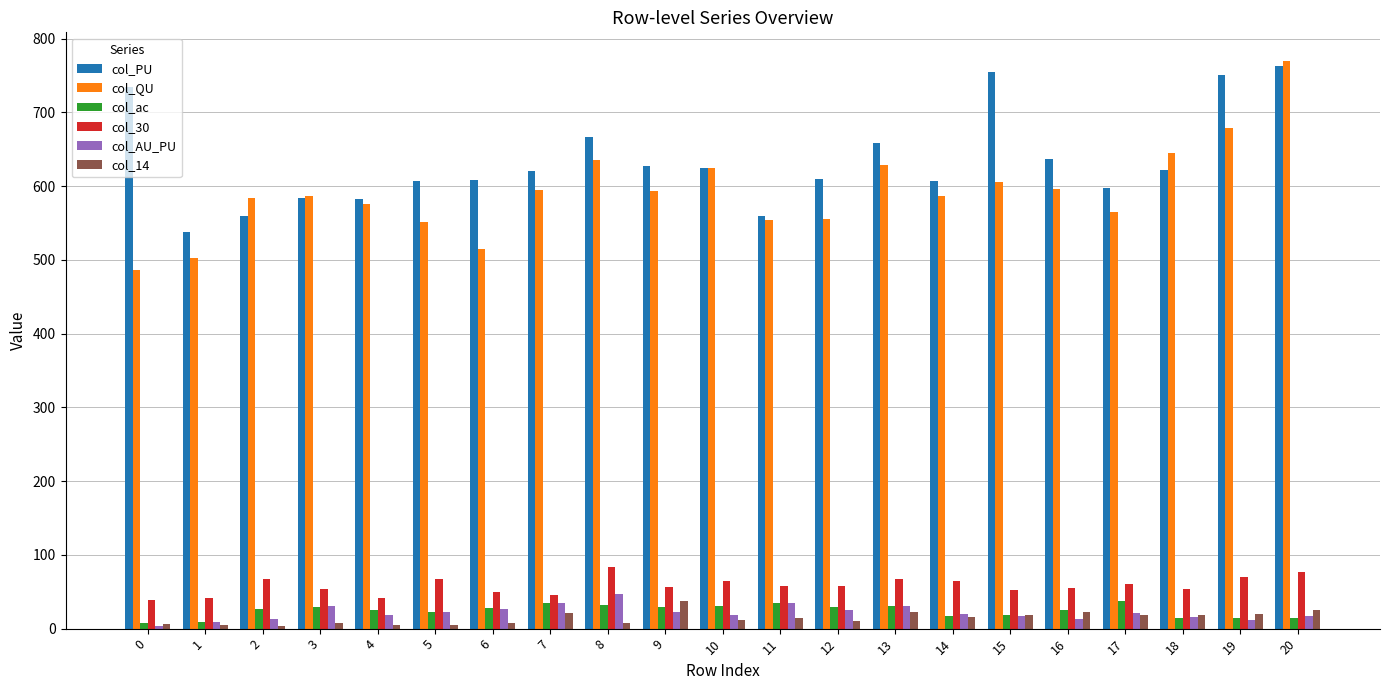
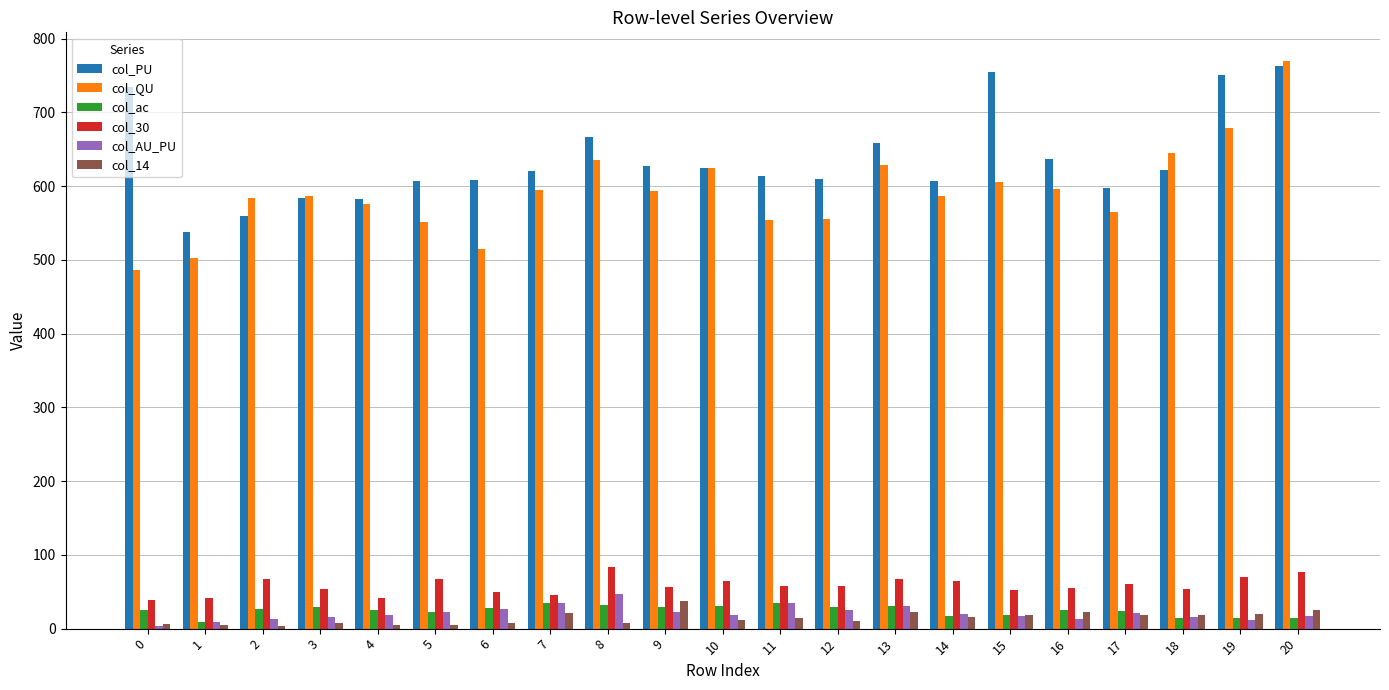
  {
    "col_PU": {
      "1": 540,
      "2": 560,
      "3": 580,
      "4": 580,
      "5": 610,
      "6": 610,
      "7": 620,
      "8": 670,
      "9": 630,
      "10": 630,
-     "11": 560,
+     "11": 610,
      "12": 610,
      "13": 660,
      "14": 610,
      "15": 760,
      "16": 640,
      "17": 600,
      "18": 620,
      "19": 750,
      "20": 760
    },
    "col_QU": {
      "0": 490,
      "1": 500,
      "2": 580,
      "3": 590,
      "4": 580,
      "5": 550,
      "6": 520,
      "7": 600,
      "8": 640,
      "9": 590,
      "10": 620,
      "11": 550,
      "12": 560,
      "13": 630,
      "14": 590,
      "15": 610,
      "16": 600,
      "17": 570,
      "18": 650,
      "19": 680,
      "20": 770
    },
    "col_ac": {
-     "0": 10,
+     "0": 30,
      "1": 10,
      "2": 30,
      "3": 30,
      "4": 30,
      "5": 20,
      "6": 30,
      "7": 40,
      "8": 30,
      "9": 30,
      "10": 30,
      "11": 40,
      "12": 30,
      "13": 30,
      "14": 20,
      "15": 20,
      "16": 30,
-     "17": 40,
+     "17": 20,
      "18": 20,
      "19": 20,
      "20": 10
    },
    "col_30": {
      "0": 40,
      "1": 40,
      "2": 70,
      "3": 50,
      "4": 40,
      "5": 70,
      "6": 50,
      "7": 50,
      "8": 80,
      "9": 60,
      "10": 70,
      "11": 60,
      "12": 60,
      "13": 70,
      "14": 60,
      "15": 50,
      "16": 60,
      "17": 60,
      "18": 50,
      "19": 70,
      "20": 80
    },
    "col_AU_PU": {
      "0": 0,
      "1": 10,
      "2": 10,
-     "3": 30,
+     "3": 20,
      "4": 20,
      "5": 20,
      "6": 30,
      "7": 40,
      "8": 50,
      "9": 20,
      "10": 20,
      "11": 40,
      "12": 30,
      "13": 30,
      "14": 20,
      "15": 20,
      "16": 10,
      "17": 20,
      "18": 20,
      "19": 10,
      "20": 20
    },
    "col_14": {
      "0": 10,
      "1": 10,
      "2": 0,
      "3": 10,
      "4": 10,
      "5": 10,
      "6": 10,
      "7": 20,
      "8": 10,
      "9": 40,
      "10": 10,
      "11": 10,
      "12": 10,
      "13": 20,
      "14": 20,
      "15": 20,
      "16": 20,
      "17": 20,
      "18": 20,
      "19": 20,
      "20": 30
    }
  }
